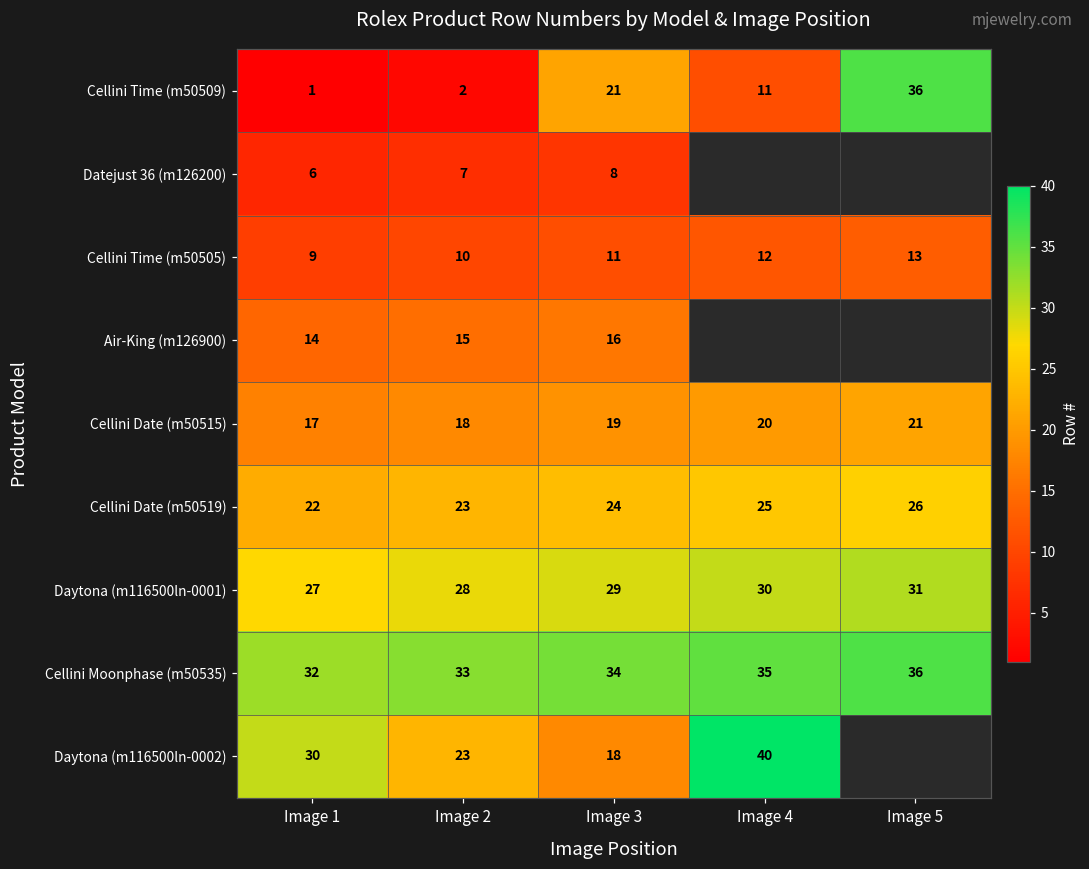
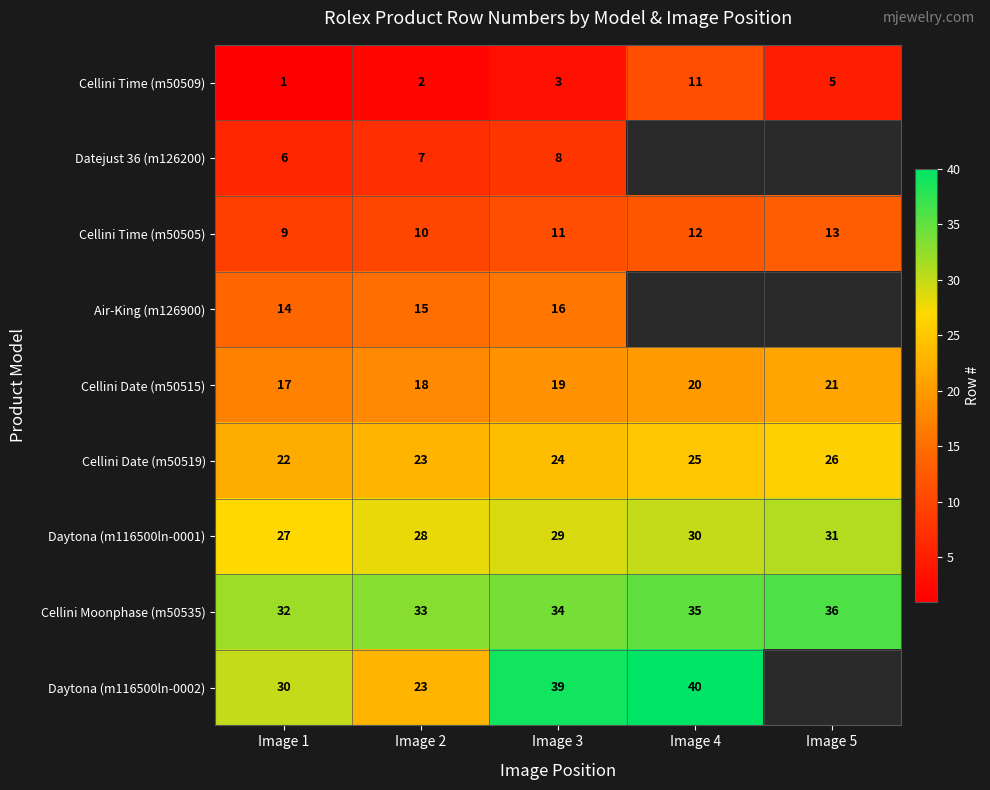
  {
    "Cellini Time (m50509)": {
      "Image 1": 1,
      "Image 2": 2,
-     "Image 3": 21,
+     "Image 3": 3,
      "Image 4": 11,
-     "Image 5": 36
+     "Image 5": 5
    },
    "Datejust 36 (m126200)": {
      "Image 1": 6,
      "Image 2": 7,
      "Image 3": 8
    },
    "Cellini Time (m50505)": {
      "Image 1": 9,
      "Image 2": 10,
      "Image 3": 11,
      "Image 4": 12,
      "Image 5": 13
    },
    "Air-King (m126900)": {
      "Image 1": 14,
      "Image 2": 15,
      "Image 3": 16
    },
    "Cellini Date (m50515)": {
      "Image 1": 17,
      "Image 2": 18,
      "Image 3": 19,
      "Image 4": 20,
      "Image 5": 21
    },
    "Cellini Date (m50519)": {
      "Image 1": 22,
      "Image 2": 23,
      "Image 3": 24,
      "Image 4": 25,
      "Image 5": 26
    },
    "Daytona (m116500ln-0001)": {
      "Image 1": 27,
      "Image 2": 28,
      "Image 3": 29,
      "Image 4": 30,
      "Image 5": 31
    },
    "Cellini Moonphase (m50535)": {
      "Image 1": 32,
      "Image 2": 33,
      "Image 3": 34,
      "Image 4": 35,
      "Image 5": 36
    },
    "Daytona (m116500ln-0002)": {
      "Image 1": 30,
      "Image 2": 23,
-     "Image 3": 18,
+     "Image 3": 39,
      "Image 4": 40
    }
  }
